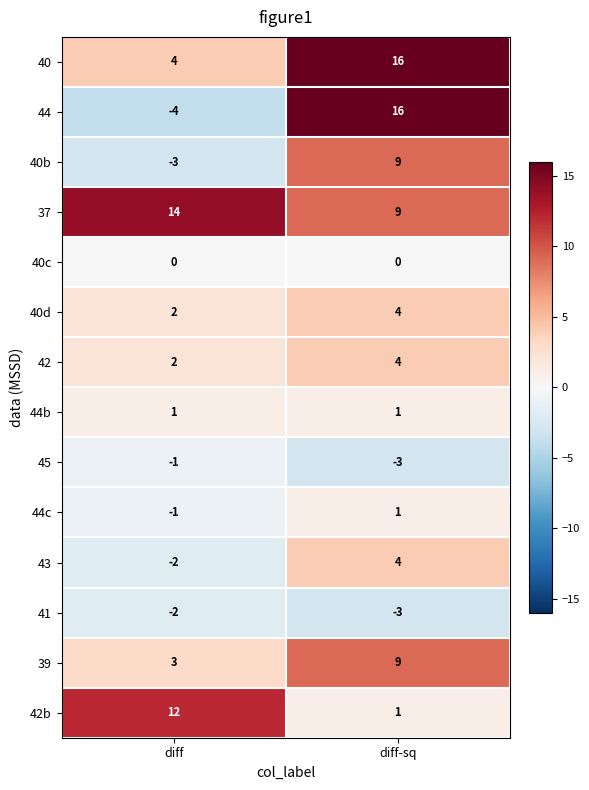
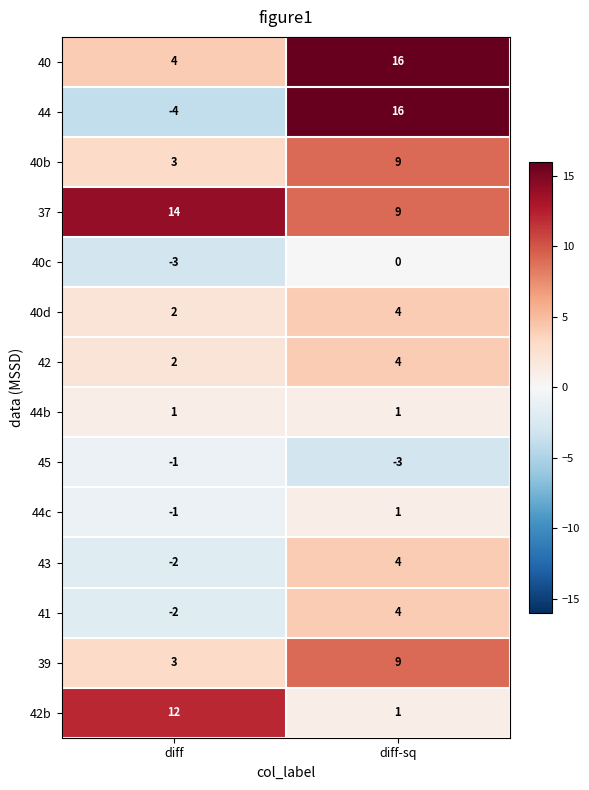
  {
    "40": {
      "diff": 4,
      "diff-sq": 16
    },
    "44": {
      "diff": -4,
      "diff-sq": 16
    },
    "40b": {
-     "diff": -3,
+     "diff": 3,
      "diff-sq": 9
    },
    "37": {
      "diff": 14,
      "diff-sq": 9
    },
    "40c": {
-     "diff": 0,
+     "diff": -3,
      "diff-sq": 0
    },
    "40d": {
      "diff": 2,
      "diff-sq": 4
    },
    "42": {
      "diff": 2,
      "diff-sq": 4
    },
    "44b": {
      "diff": 1,
      "diff-sq": 1
    },
    "45": {
      "diff": -1,
      "diff-sq": -3
    },
    "44c": {
      "diff": -1,
      "diff-sq": 1
    },
    "43": {
      "diff": -2,
      "diff-sq": 4
    },
    "41": {
      "diff": -2,
-     "diff-sq": -3
+     "diff-sq": 4
    },
    "39": {
      "diff": 3,
      "diff-sq": 9
    },
    "42b": {
      "diff": 12,
      "diff-sq": 1
    }
  }
